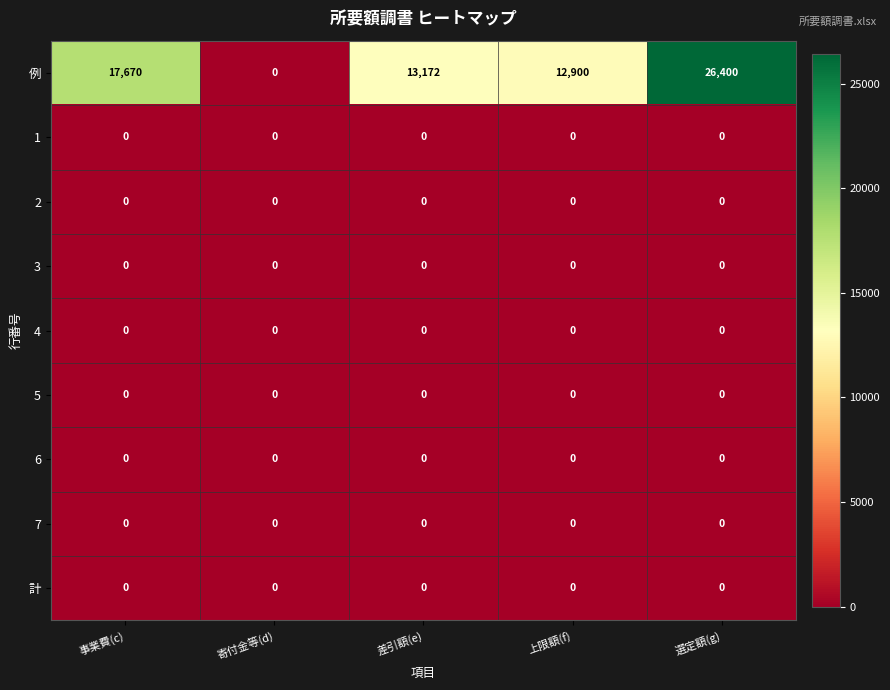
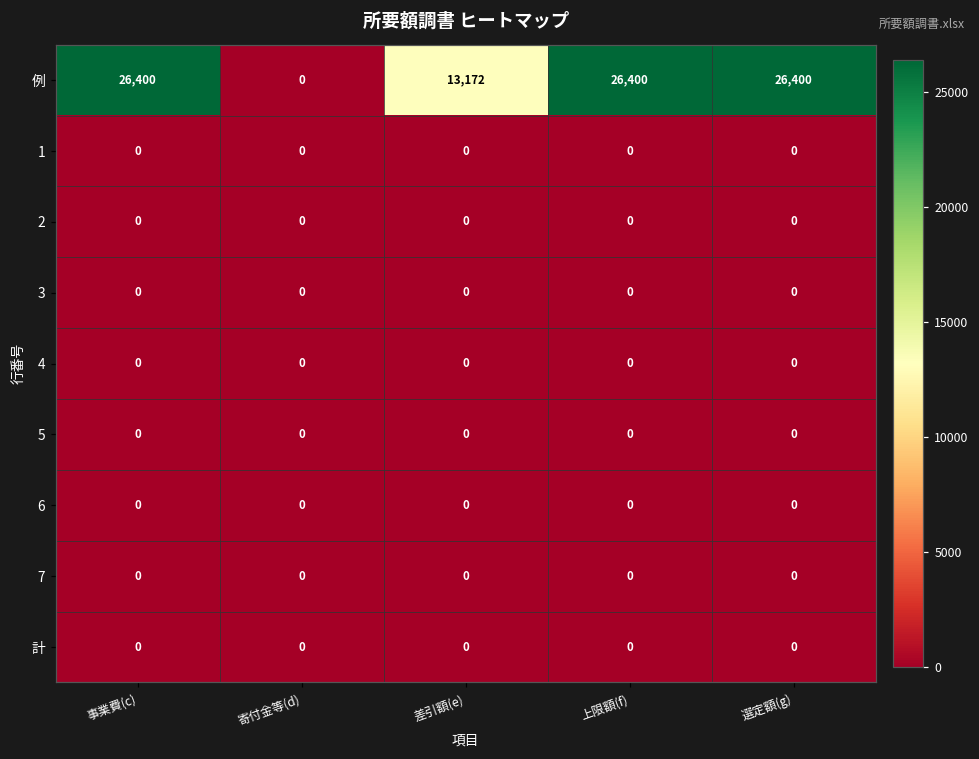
  {
    "例": {
-     "事業費(c)": "17,670",
+     "事業費(c)": "26,400",
      "寄付金等(d)": "0",
      "差引額(e)": "13,172",
-     "上限額(f)": "12,900",
+     "上限額(f)": "26,400",
      "選定額(g)": "26,400"
    },
    "1": {
      "事業費(c)": "0",
      "寄付金等(d)": "0",
      "差引額(e)": "0",
      "上限額(f)": "0",
      "選定額(g)": "0"
    },
    "2": {
      "事業費(c)": "0",
      "寄付金等(d)": "0",
      "差引額(e)": "0",
      "上限額(f)": "0",
      "選定額(g)": "0"
    },
    "3": {
      "事業費(c)": "0",
      "寄付金等(d)": "0",
      "差引額(e)": "0",
      "上限額(f)": "0",
      "選定額(g)": "0"
    },
    "4": {
      "事業費(c)": "0",
      "寄付金等(d)": "0",
      "差引額(e)": "0",
      "上限額(f)": "0",
      "選定額(g)": "0"
    },
    "5": {
      "事業費(c)": "0",
      "寄付金等(d)": "0",
      "差引額(e)": "0",
      "上限額(f)": "0",
      "選定額(g)": "0"
    },
    "6": {
      "事業費(c)": "0",
      "寄付金等(d)": "0",
      "差引額(e)": "0",
      "上限額(f)": "0",
      "選定額(g)": "0"
    },
    "7": {
      "事業費(c)": "0",
      "寄付金等(d)": "0",
      "差引額(e)": "0",
      "上限額(f)": "0",
      "選定額(g)": "0"
    },
    "計": {
      "事業費(c)": "0",
      "寄付金等(d)": "0",
      "差引額(e)": "0",
      "上限額(f)": "0",
      "選定額(g)": "0"
    }
  }
